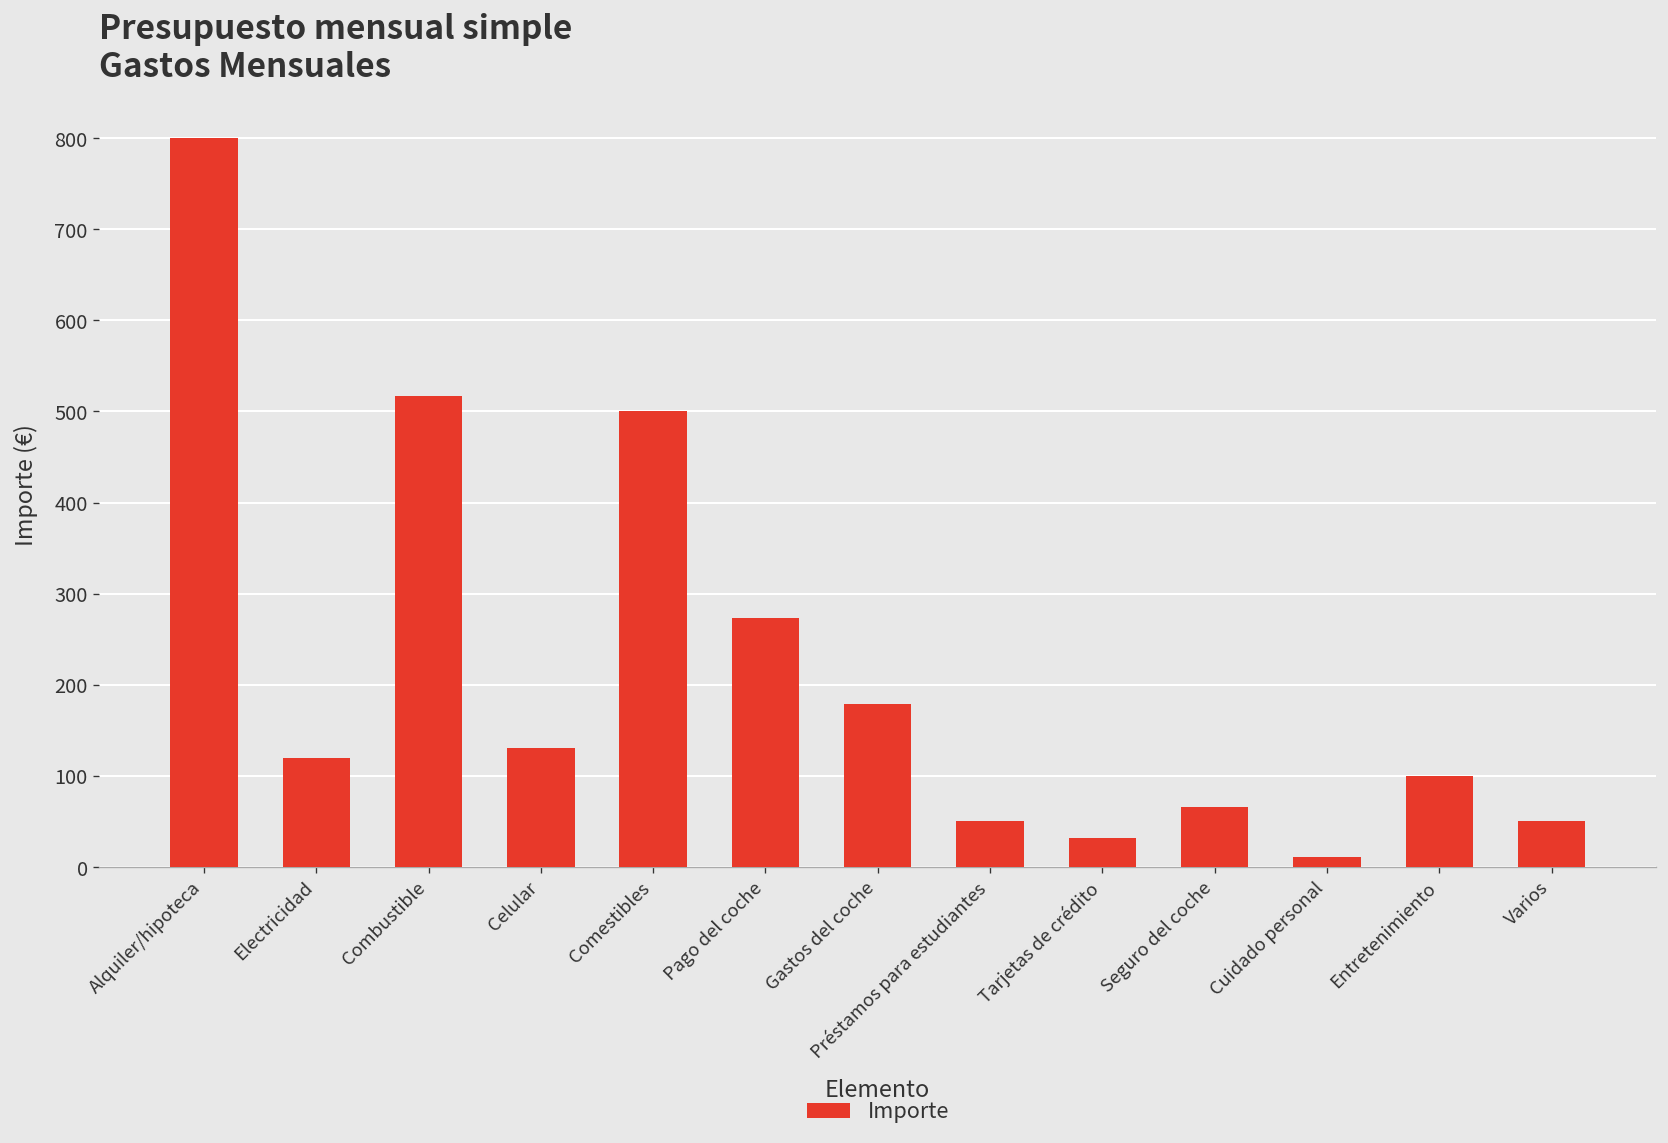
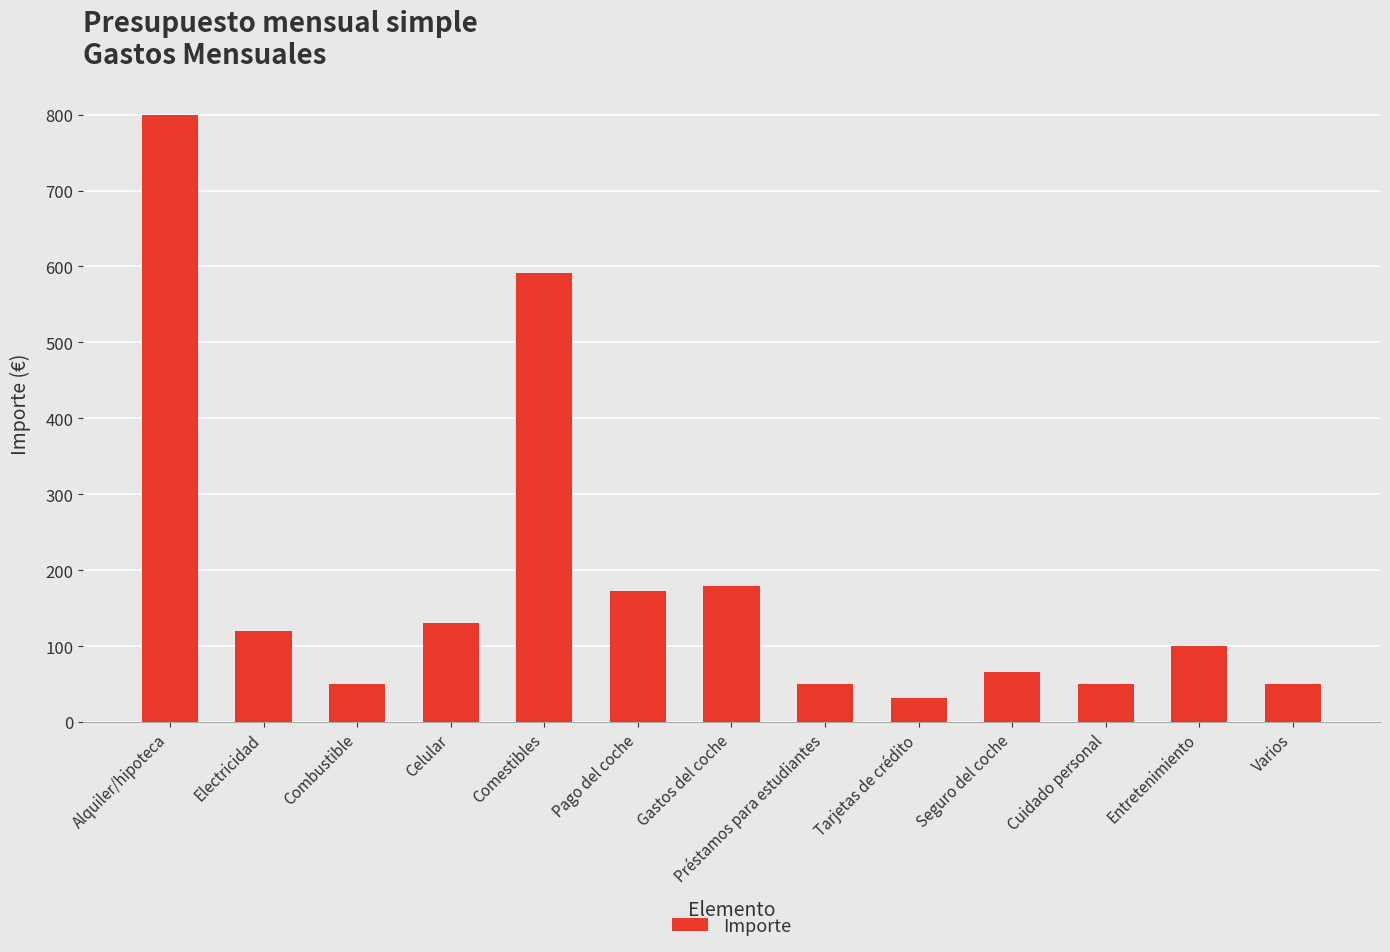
  {
    "Alquiler/hipoteca": 800,
    "Electricidad": 120,
-   "Combustible": 520,
+   "Combustible": 50,
    "Celular": 130,
-   "Comestibles": 500,
-   "Pago del coche": 270,
+   "Comestibles": 590,
+   "Pago del coche": 170,
    "Gastos del coche": 180,
    "Préstamos para estudiantes": 50,
    "Tarjetas de crédito": 30,
    "Seguro del coche": 70,
-   "Cuidado personal": 10,
+   "Cuidado personal": 50,
    "Entretenimiento": 100,
    "Varios": 50
  }
